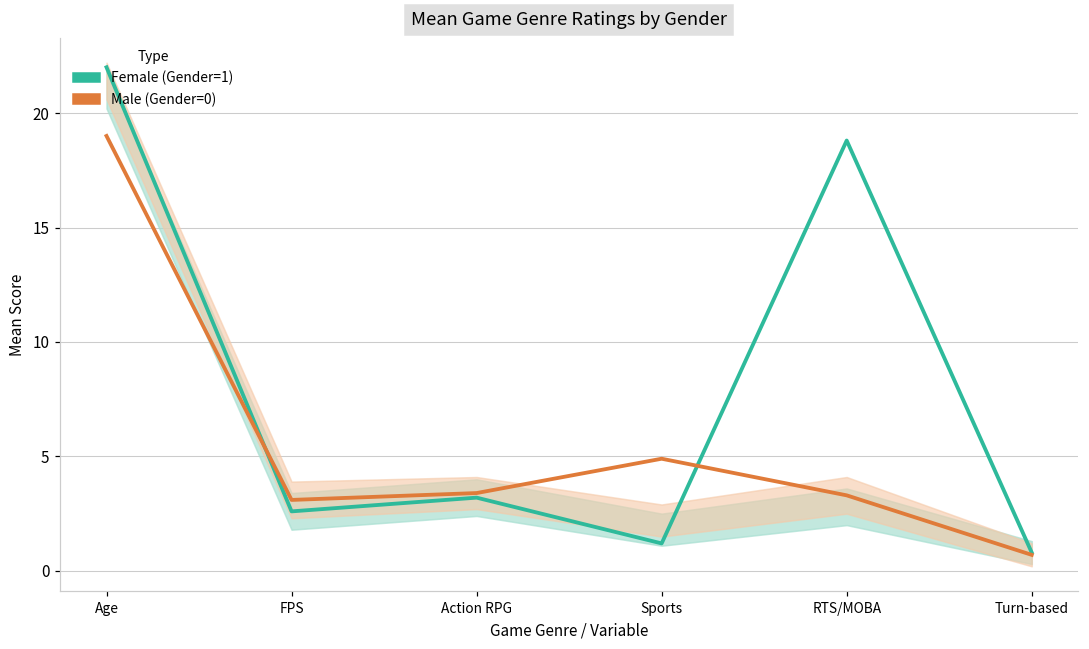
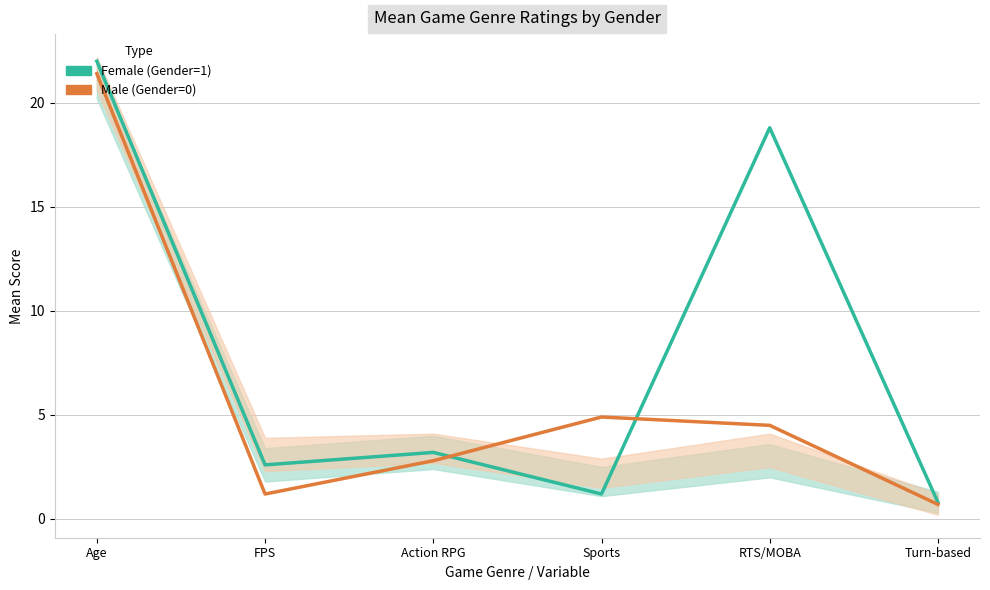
  {
    "Female (Gender=1)": {
      "Age": 22.0,
      "FPS": 2.6,
      "Action RPG": 3.2,
      "Sports": 1.2,
      "RTS/MOBA": 18.8
    },
    "Male (Gender=0)": {
-     "Age": 19.0,
-     "FPS": 3.1,
-     "Action RPG": 3.4,
+     "Age": 21.4,
+     "FPS": 1.2,
+     "Action RPG": 2.8,
      "Sports": 4.9,
-     "RTS/MOBA": 3.3
+     "RTS/MOBA": 4.5
    }
  }
